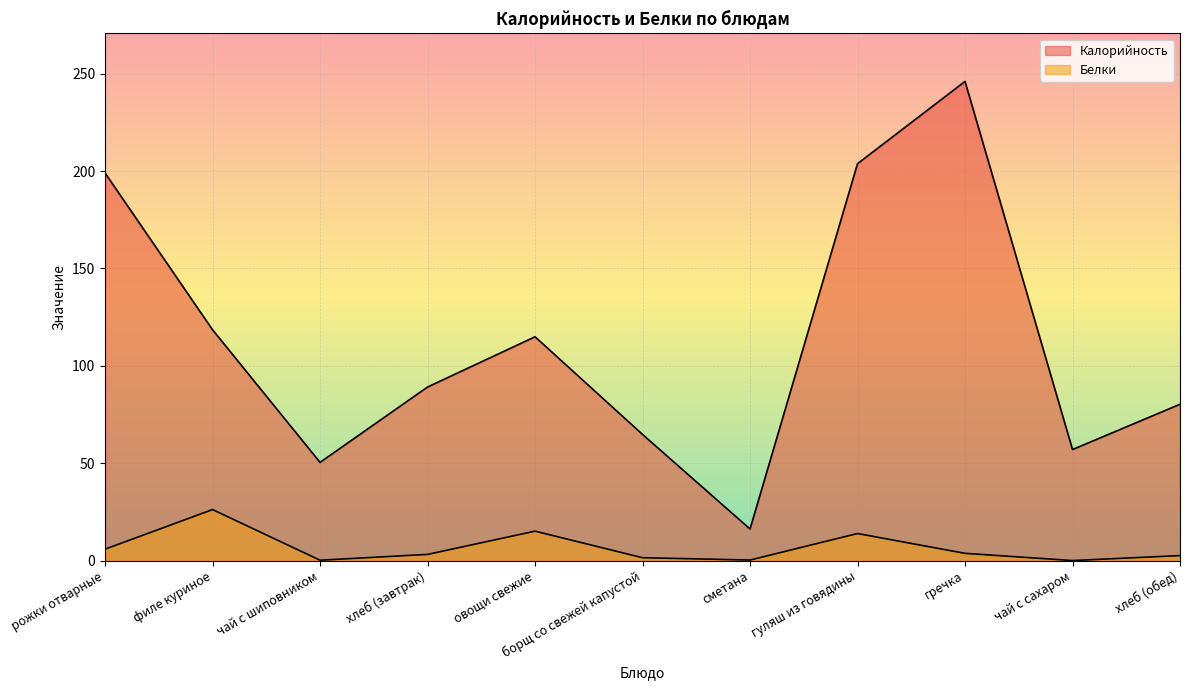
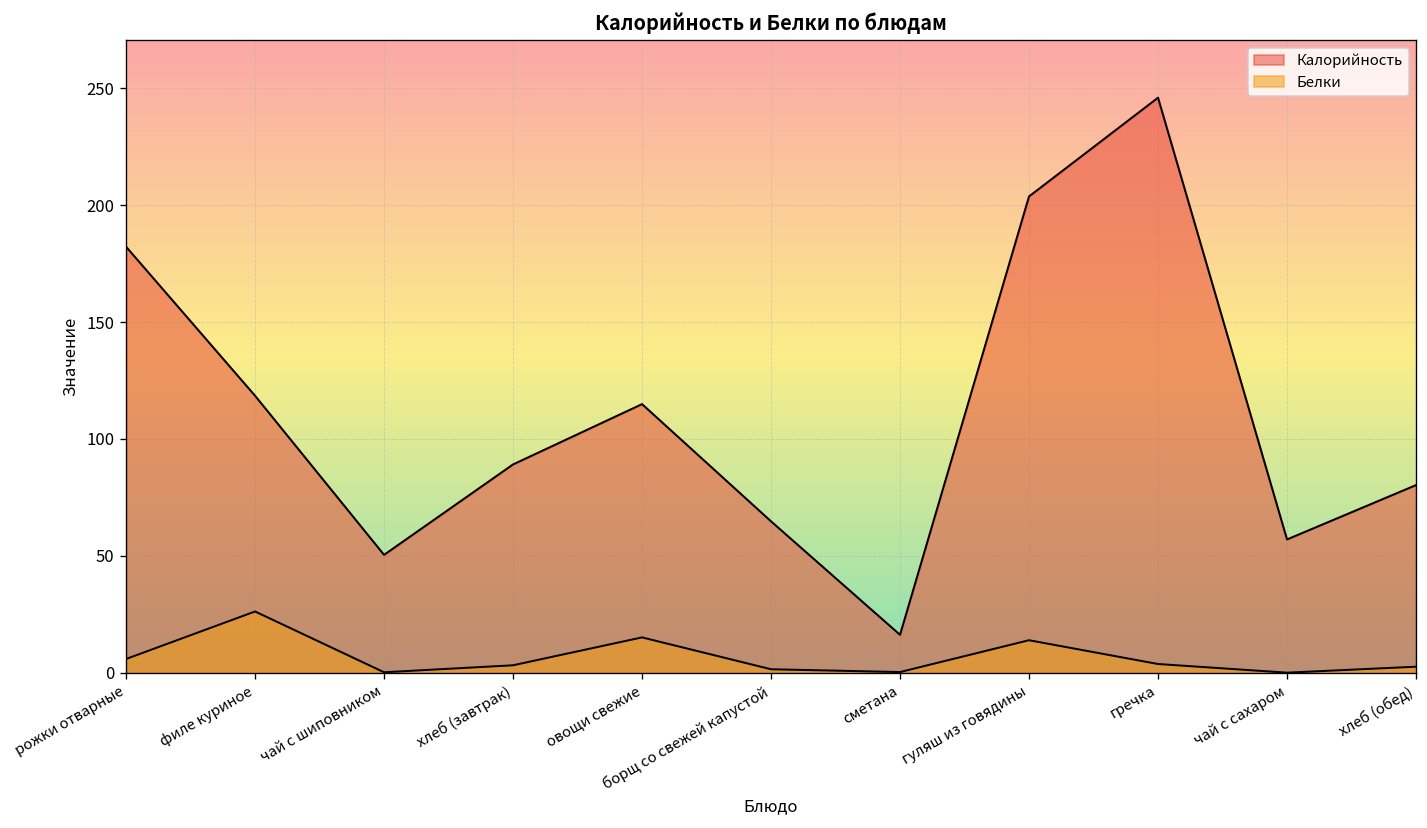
  {
    "Калорийность": {
-     "рожки отварные": 199,
+     "рожки отварные": 182,
      "филе куриное": 118,
      "чай с шиповником": 50,
      "хлеб (завтрак)": 89,
      "овощи свежие": 115,
      "борщ со свежей капустой": 65,
      "сметана": 16,
      "гуляш из говядины": 204,
      "гречка": 246,
      "чай с сахаром": 57,
      "хлеб (обед)": 80
    },
    "Белки": {
      "рожки отварные": 6,
      "филе куриное": 26,
      "чай с шиповником": 0,
      "хлеб (завтрак)": 3,
      "овощи свежие": 15,
      "борщ со свежей капустой": 1,
      "сметана": 0,
      "гуляш из говядины": 14,
      "гречка": 4,
      "чай с сахаром": 0,
      "хлеб (обед)": 3
    }
  }
